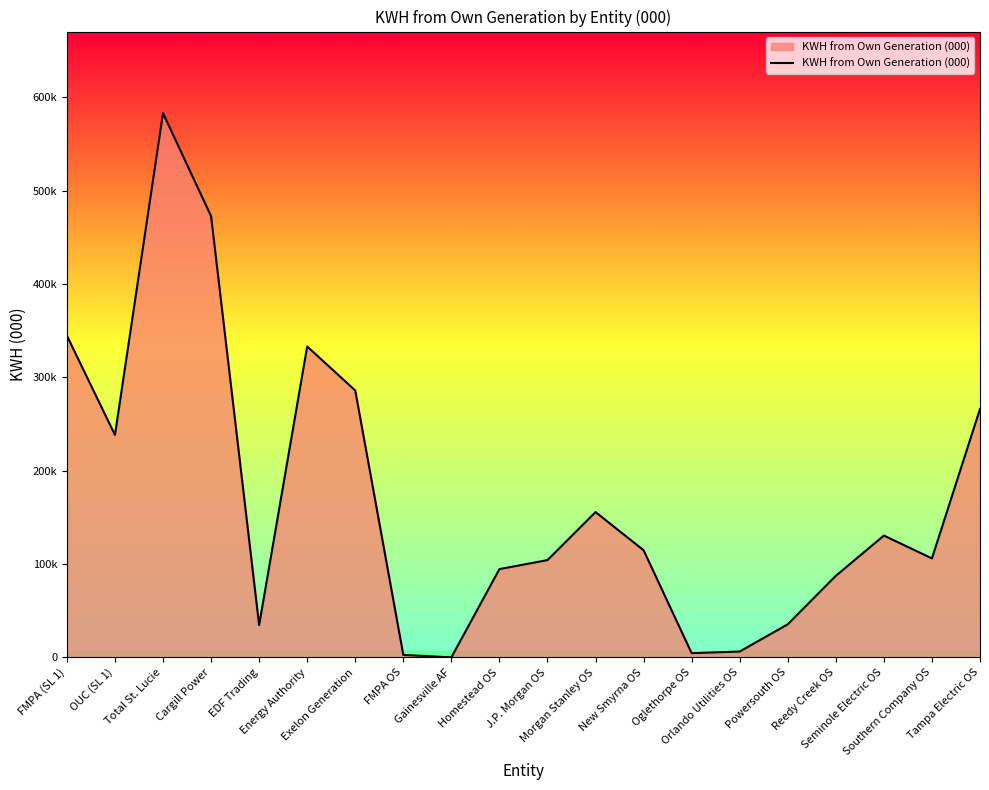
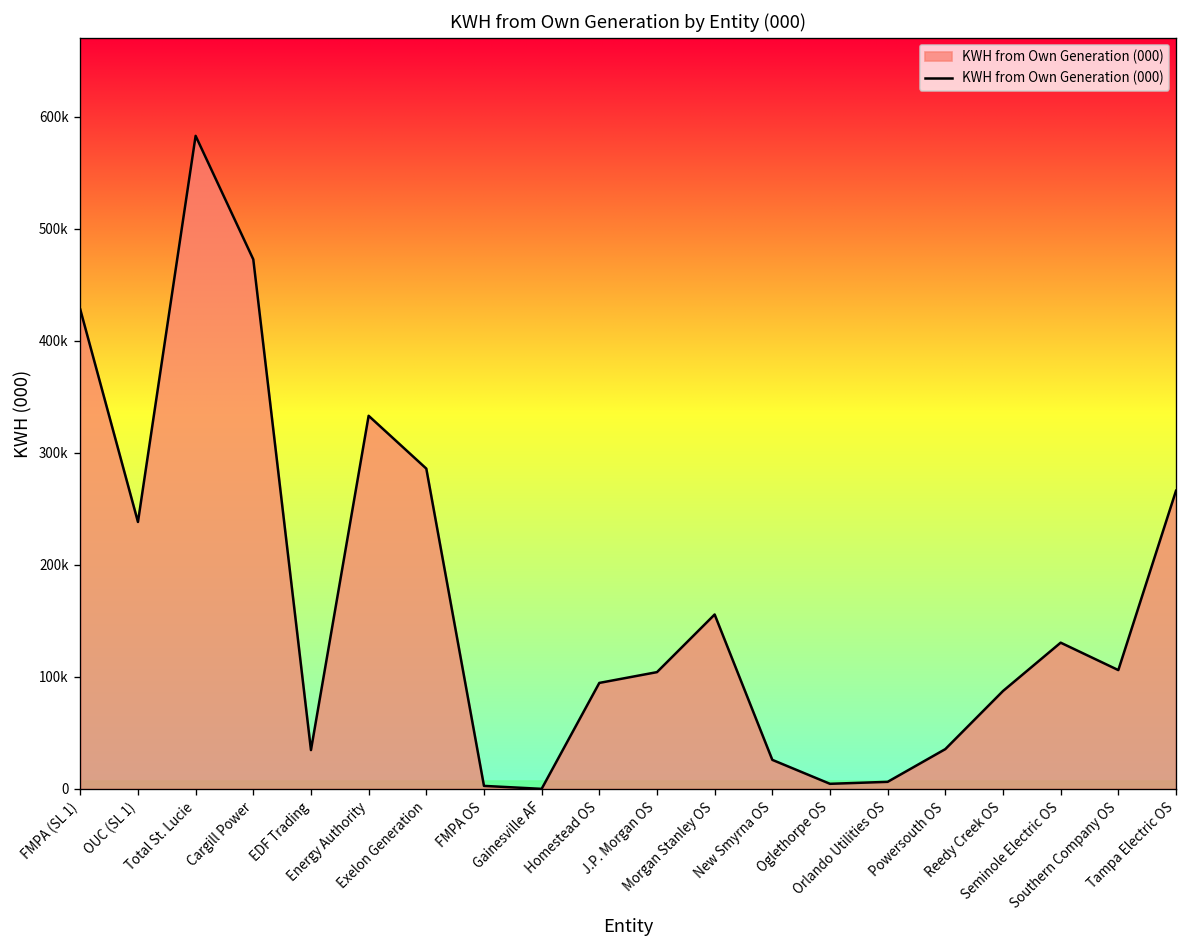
  {
-   "FMPA (SL 1)": 340000,
+   "FMPA (SL 1)": 430000,
    "OUC (SL 1)": 240000,
    "Total St. Lucie": 580000,
    "Cargill Power": 470000,
    "EDF Trading": 30000,
    "Energy Authority": 330000,
    "Exelon Generation": 290000,
    "Homestead OS": 90000,
    "J.P. Morgan OS": 100000,
    "Morgan Stanley OS": 160000,
-   "New Smyrna OS": 110000,
+   "New Smyrna OS": 30000,
    "Powersouth OS": 40000,
    "Reedy Creek OS": 90000,
    "Seminole Electric OS": 130000,
    "Southern Company OS": 110000,
    "Tampa Electric OS": 270000
  }
